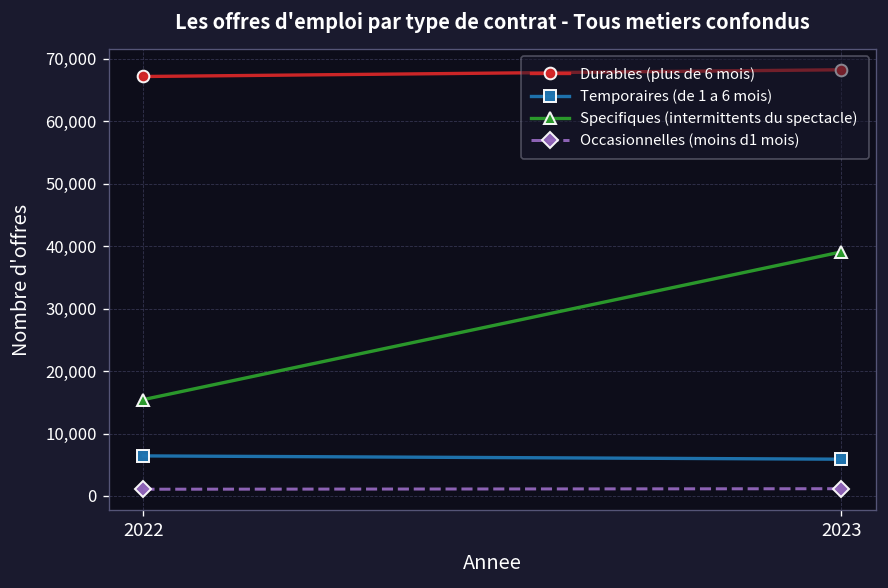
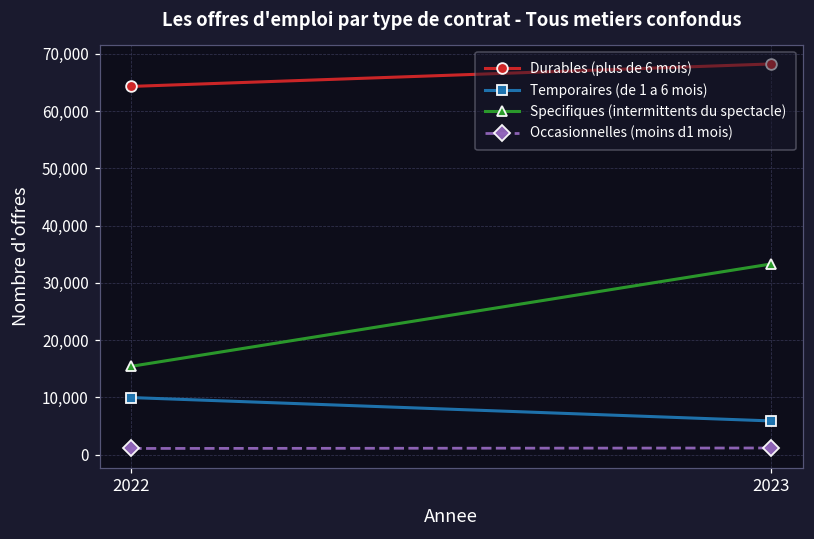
  {
    "Durables (plus de 6 mois)": {
-     "2022": "67,000"
+     "2022": "64,000"
    },
    "Temporaires (de 1 a 6 mois)": {
-     "2022": "6,000",
+     "2022": "10,000",
      "2023": "6,000"
    },
    "Specifiques (intermittents du spectacle)": {
      "2022": "15,000",
-     "2023": "39,000"
+     "2023": "33,000"
    },
    "Occasionnelles (moins d1 mois)": {
      "2022": "1,000",
      "2023": "1,000"
    }
  }
